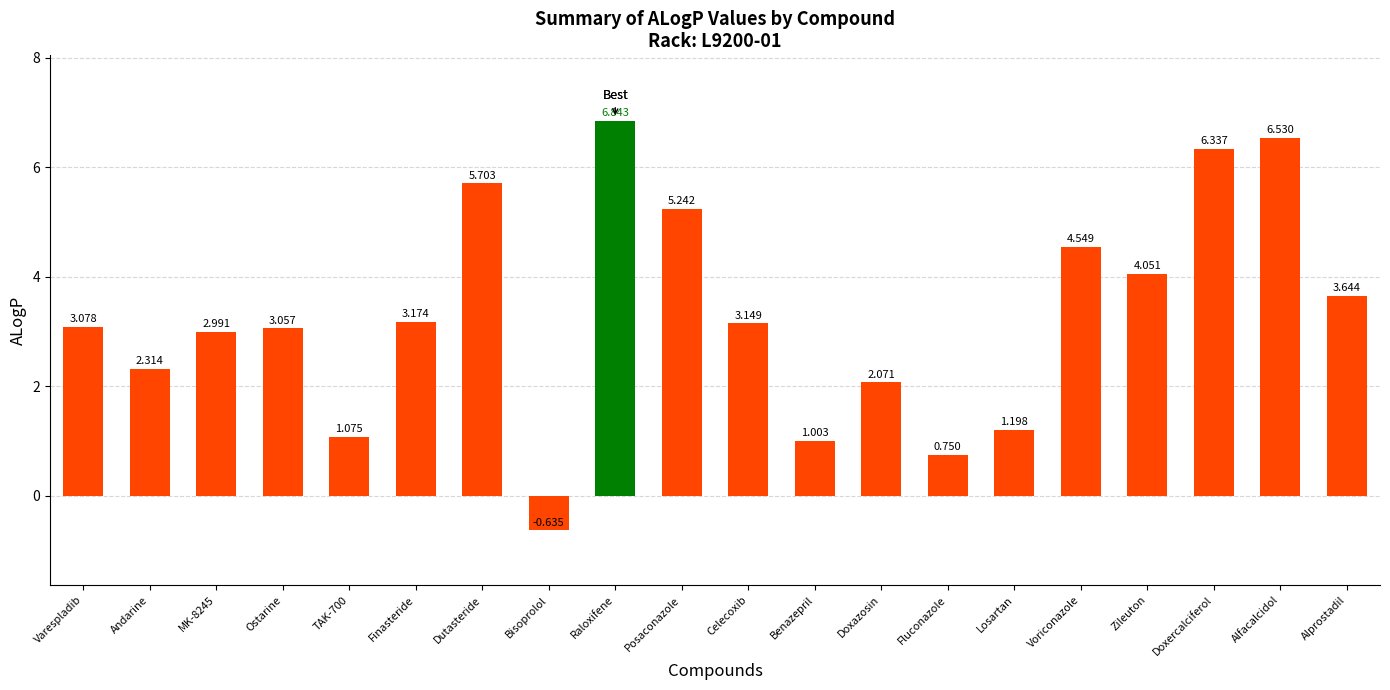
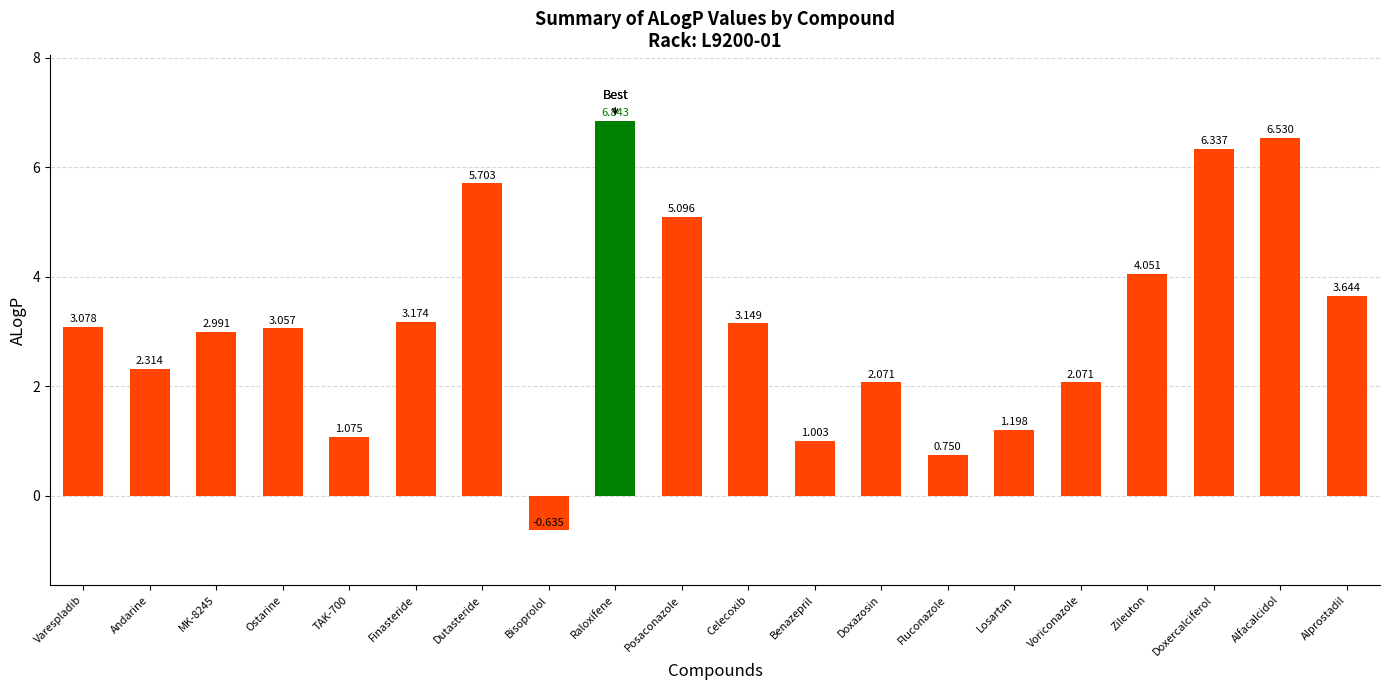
  {
    "Varespladib": 3.078,
    "Andarine": 2.314,
    "MK-8245": 2.991,
    "Ostarine": 3.057,
    "TAK-700": 1.075,
    "Finasteride": 3.174,
    "Dutasteride": 5.703,
    "Bisoprolol": -0.635,
-   "Posaconazole": 5.242,
+   "Posaconazole": 5.096,
    "Celecoxib": 3.149,
    "Benazepril": 1.003,
    "Doxazosin": 2.071,
    "Fluconazole": 0.750,
    "Losartan": 1.198,
-   "Voriconazole": 4.549,
+   "Voriconazole": 2.071,
    "Zileuton": 4.051,
    "Doxercalciferol": 6.337,
    "Alfacalcidol": 6.530,
    "Alprostadil": 3.644
  }
